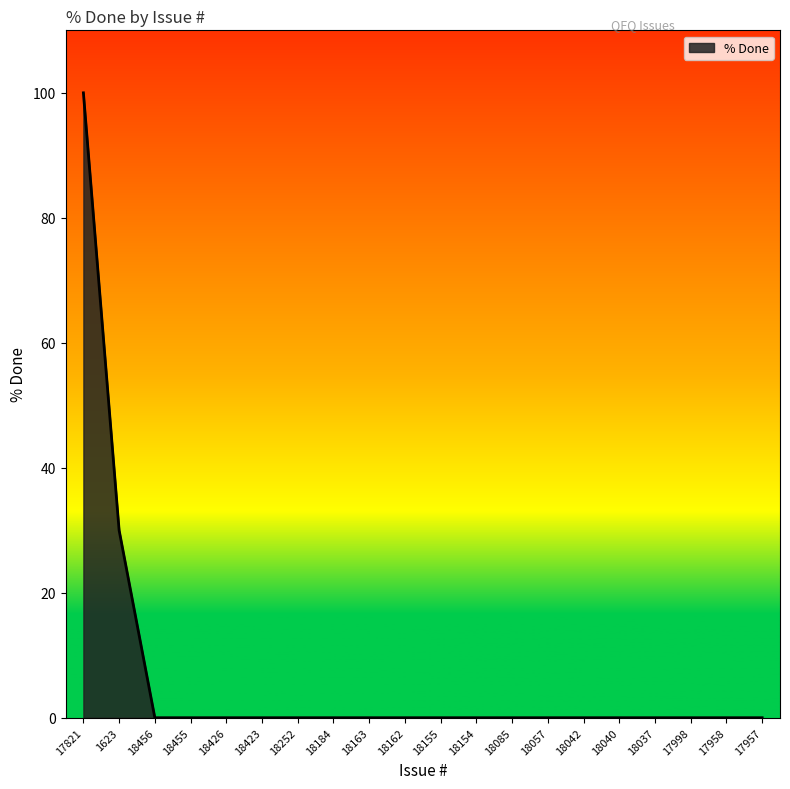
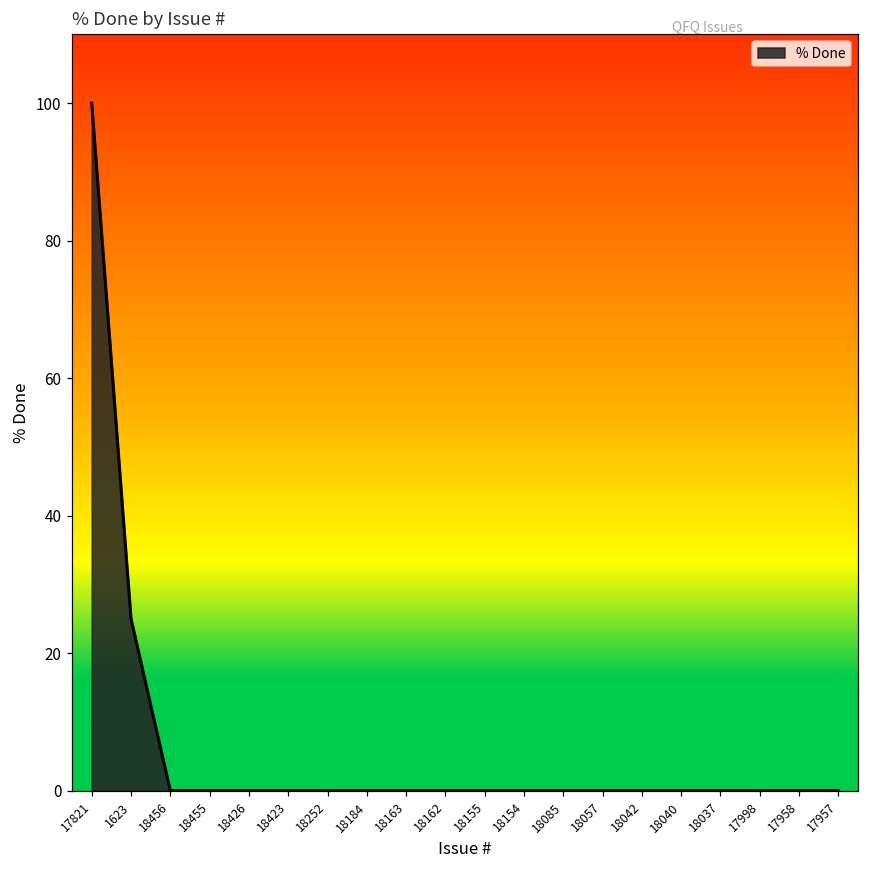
  {
    "17821": 100,
-   "1623": 30,
+   "1623": 25,
    "18456": 0,
    "18455": 0,
    "18426": 0,
    "18423": 0,
    "18252": 0,
    "18184": 0,
    "18163": 0,
    "18162": 0,
    "18155": 0,
    "18154": 0,
    "18085": 0,
    "18057": 0,
    "18042": 0,
    "18040": 0,
    "18037": 0,
    "17998": 0,
    "17958": 0,
    "17957": 0
  }
